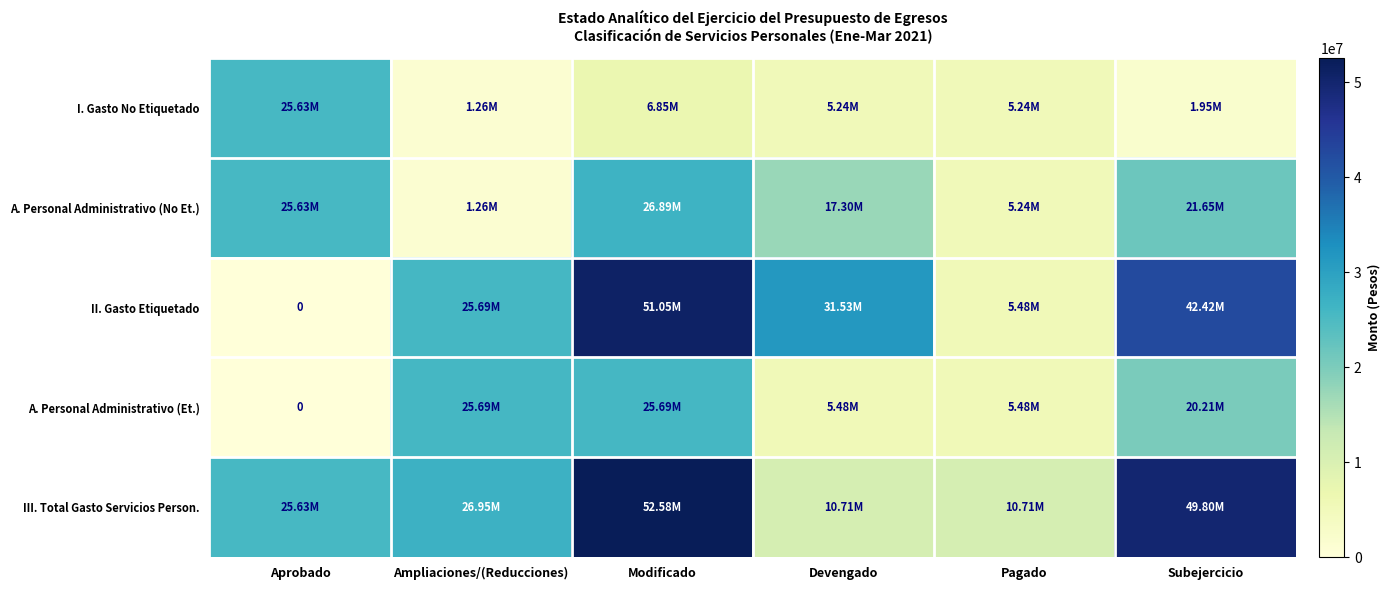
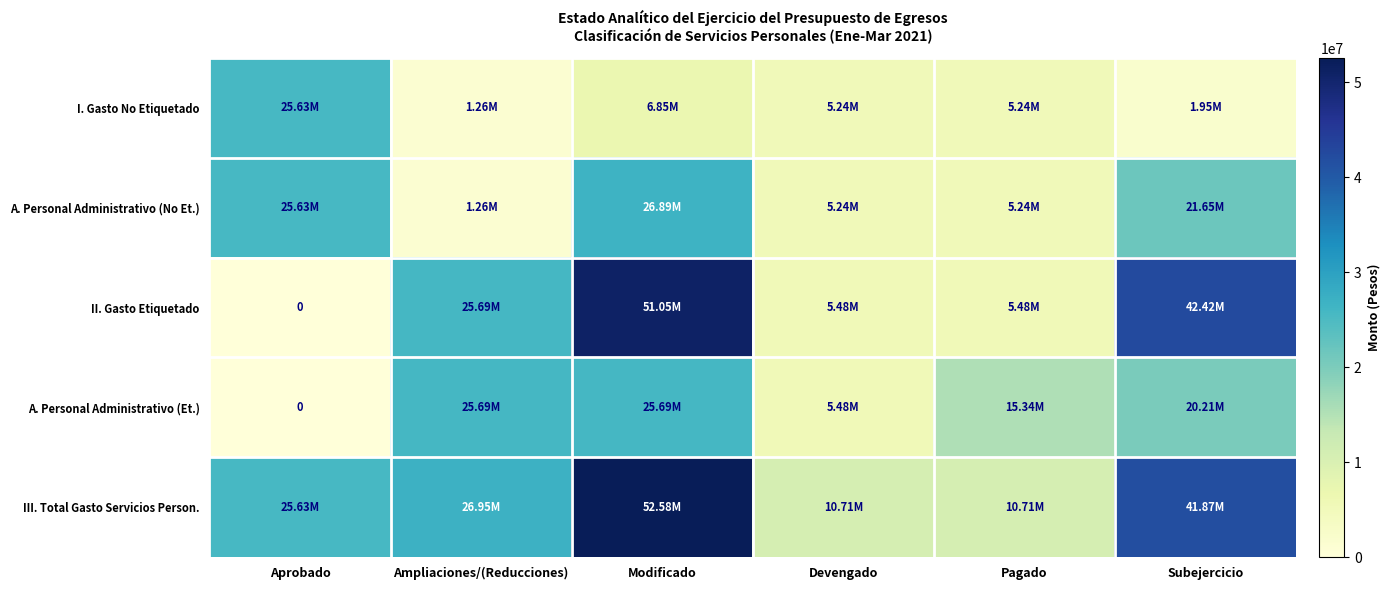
  {
    "I. Gasto No Etiquetado": {
      "Aprobado": "25.63M",
      "Ampliaciones/(Reducciones)": "1.26M",
      "Modificado": "6.85M",
      "Devengado": "5.24M",
      "Pagado": "5.24M",
      "Subejercicio": "1.95M"
    },
    "A. Personal Administrativo (No Et.)": {
      "Aprobado": "25.63M",
      "Ampliaciones/(Reducciones)": "1.26M",
      "Modificado": "26.89M",
-     "Devengado": "17.30M",
+     "Devengado": "5.24M",
      "Pagado": "5.24M",
      "Subejercicio": "21.65M"
    },
    "II. Gasto Etiquetado": {
      "Aprobado": "0",
      "Ampliaciones/(Reducciones)": "25.69M",
      "Modificado": "51.05M",
-     "Devengado": "31.53M",
+     "Devengado": "5.48M",
      "Pagado": "5.48M",
      "Subejercicio": "42.42M"
    },
    "A. Personal Administrativo (Et.)": {
      "Aprobado": "0",
      "Ampliaciones/(Reducciones)": "25.69M",
      "Modificado": "25.69M",
      "Devengado": "5.48M",
-     "Pagado": "5.48M",
+     "Pagado": "15.34M",
      "Subejercicio": "20.21M"
    },
    "III. Total Gasto Servicios Person.": {
      "Aprobado": "25.63M",
      "Ampliaciones/(Reducciones)": "26.95M",
      "Modificado": "52.58M",
      "Devengado": "10.71M",
      "Pagado": "10.71M",
-     "Subejercicio": "49.80M"
+     "Subejercicio": "41.87M"
    }
  }
